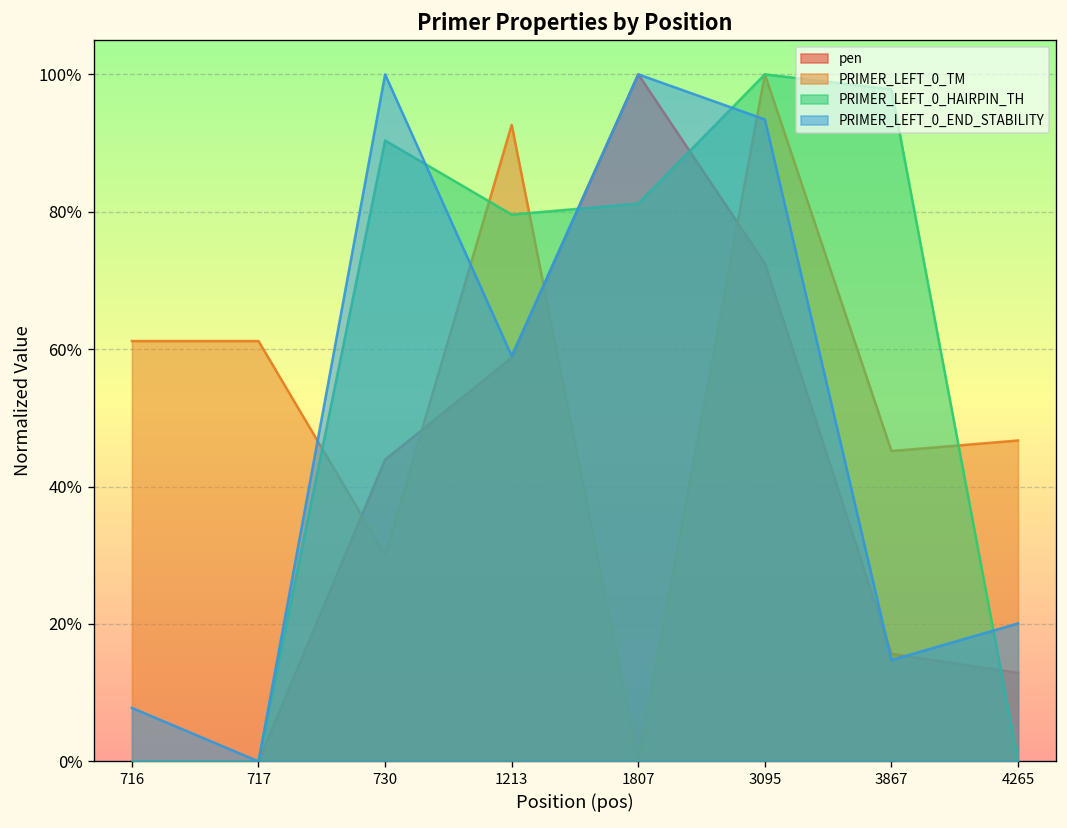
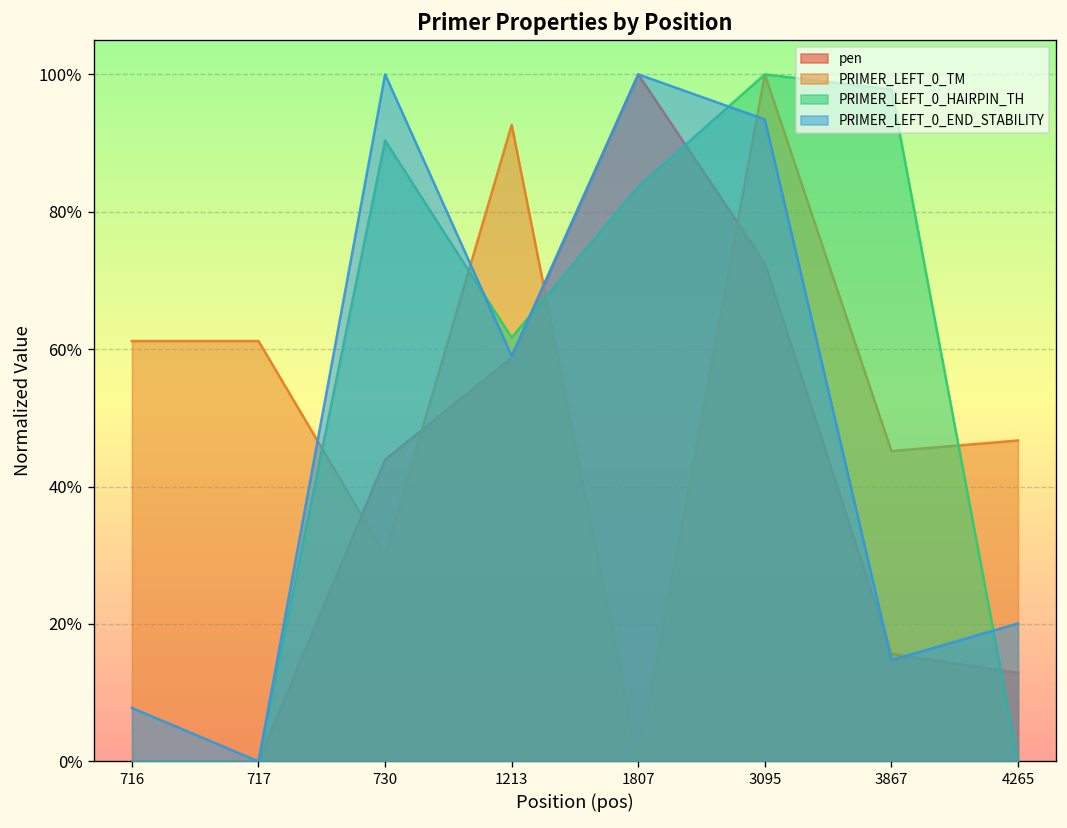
  {
    "PRIMER_LEFT_0_HAIRPIN_TH": {
      "730": "90%",
-     "1213": "80%",
-     "1807": "81%",
+     "1213": "62%",
+     "1807": "84%",
      "4265": "0%"
    },
    "PRIMER_LEFT_0_END_STABILITY": {
      "716": "8%",
      "730": "100%",
      "3095": "93%",
      "3867": "15%",
      "4265": "20%"
    }
  }
